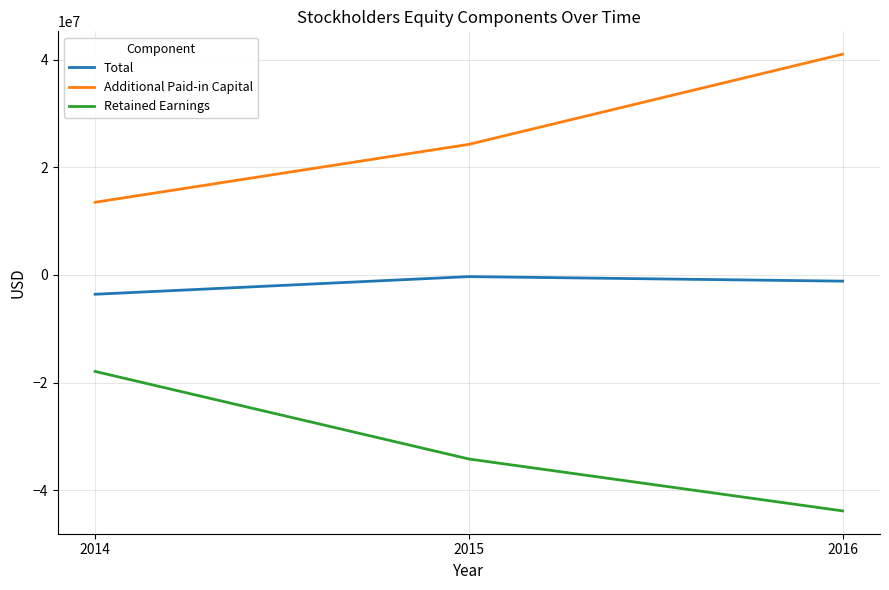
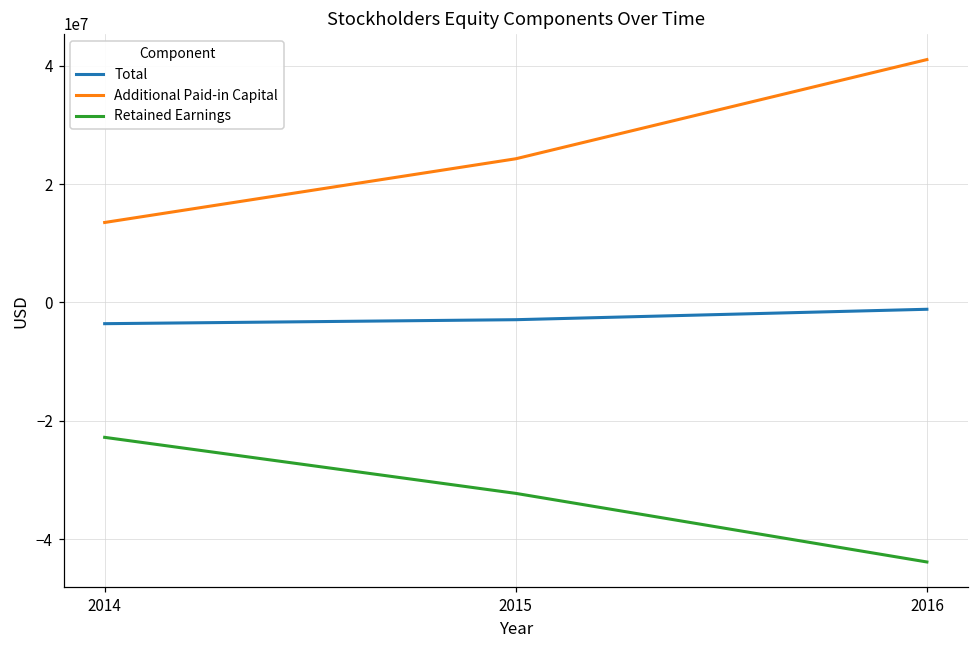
  {
    "Total": {
      "2014": -4000000,
-     "2015": 0,
+     "2015": -3000000,
      "2016": -1000000
    },
    "Additional Paid-in Capital": {
      "2014": 14000000,
      "2015": 24000000,
      "2016": 41000000
    },
    "Retained Earnings": {
-     "2014": -18000000,
-     "2015": -34000000,
+     "2014": -23000000,
+     "2015": -32000000,
      "2016": -44000000
    }
  }
